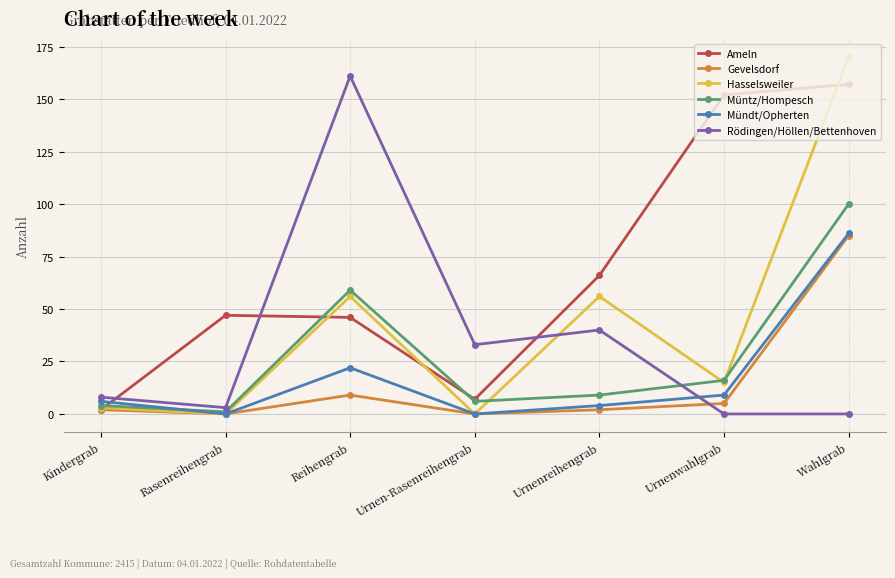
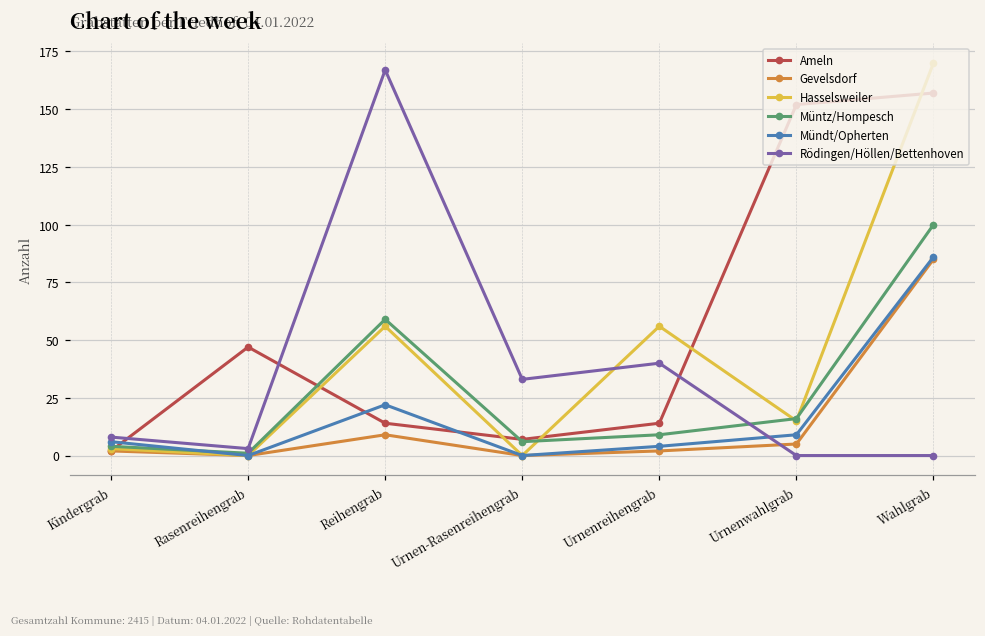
  {
    "Ameln": {
      "Rasenreihengrab": 47,
-     "Reihengrab": 46,
-     "Urnenreihengrab": 66
+     "Reihengrab": 14,
+     "Urnenreihengrab": 14
    },
    "Müntz/Hompesch": {
      "Reihengrab": 59,
      "Urnenreihengrab": 9,
      "Wahlgrab": 100
    },
    "Mündt/Opherten": {
      "Kindergrab": 6,
      "Reihengrab": 22,
      "Urnenreihengrab": 4,
      "Urnenwahlgrab": 9
    },
    "Rödingen/Höllen/Bettenhoven": {
      "Kindergrab": 8,
      "Rasenreihengrab": 3,
-     "Reihengrab": 161,
+     "Reihengrab": 167,
      "Urnen-Rasenreihengrab": 33,
      "Urnenreihengrab": 40,
      "Urnenwahlgrab": 0,
      "Wahlgrab": 0
    }
  }
